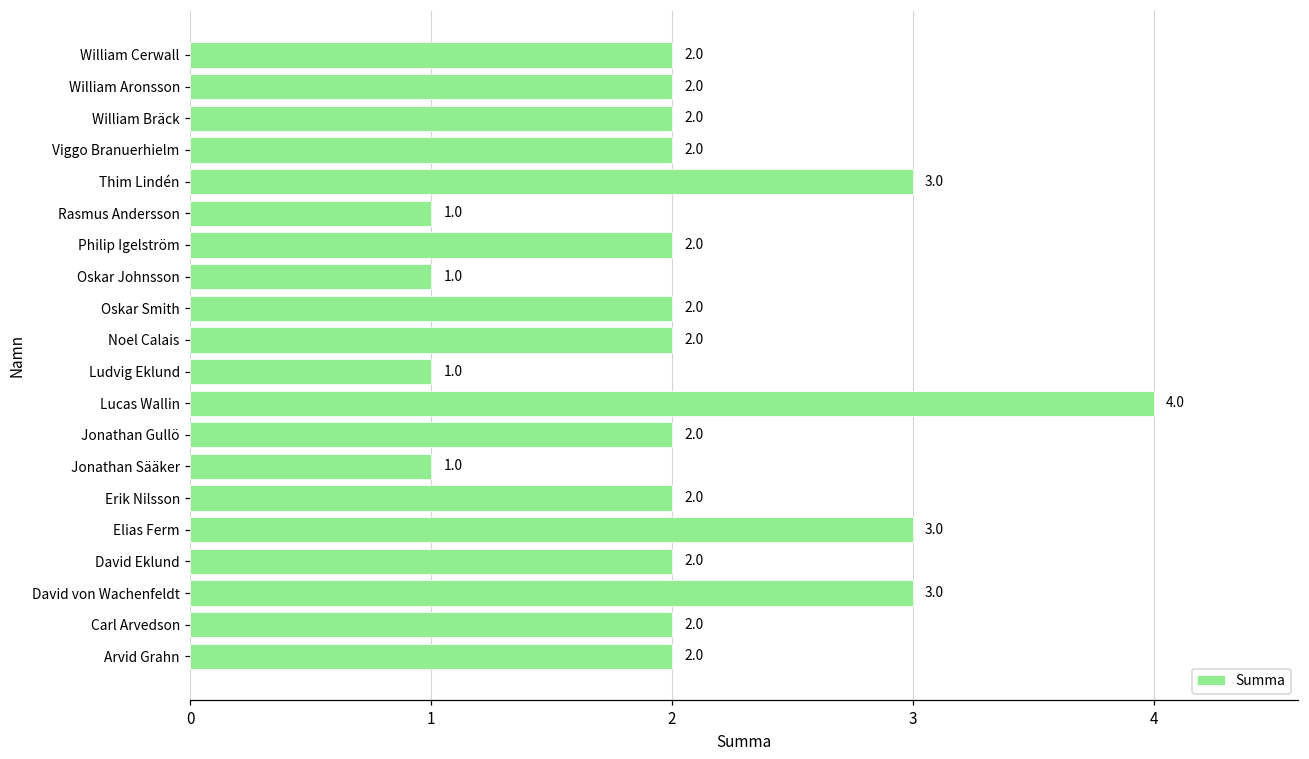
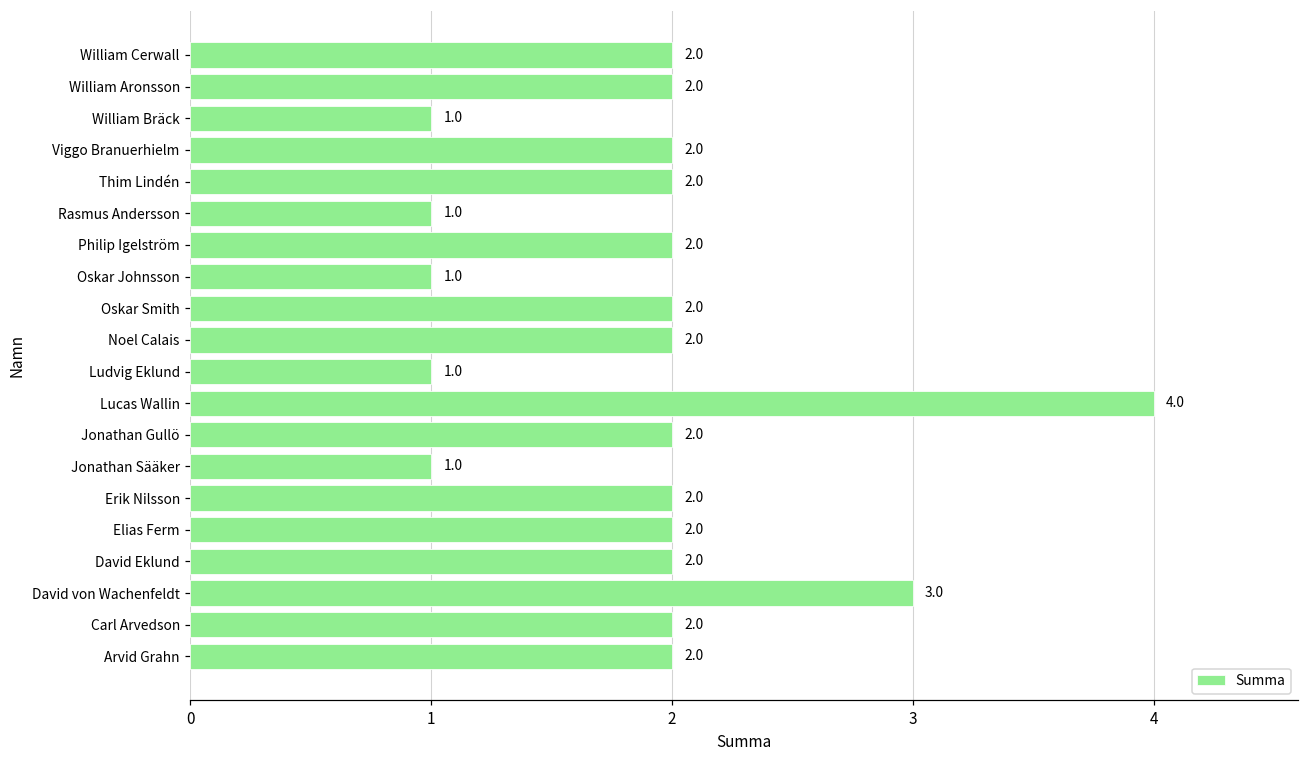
  {
    "William Cerwall": 2.0,
    "William Aronsson": 2.0,
-   "William Bräck": 2.0,
+   "William Bräck": 1.0,
    "Viggo Branuerhielm": 2.0,
-   "Thim Lindén": 3.0,
+   "Thim Lindén": 2.0,
    "Rasmus Andersson": 1.0,
    "Philip Igelström": 2.0,
    "Oskar Johnsson": 1.0,
    "Oskar Smith": 2.0,
    "Noel Calais": 2.0,
    "Ludvig Eklund": 1.0,
    "Lucas Wallin": 4.0,
    "Jonathan Gullö": 2.0,
    "Jonathan Sääker": 1.0,
    "Erik Nilsson": 2.0,
-   "Elias Ferm": 3.0,
+   "Elias Ferm": 2.0,
    "David Eklund": 2.0,
    "David von Wachenfeldt": 3.0,
    "Carl Arvedson": 2.0,
    "Arvid Grahn": 2.0
  }
